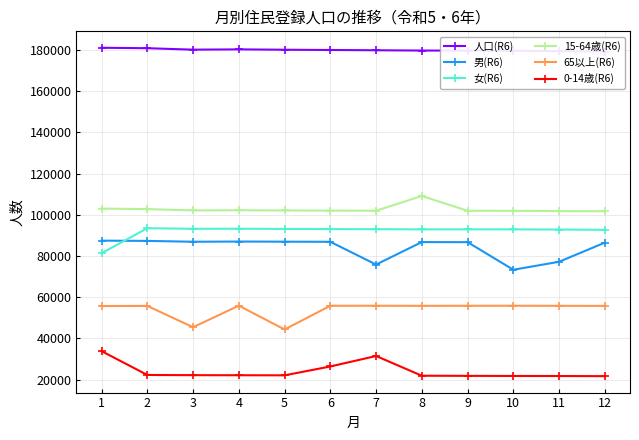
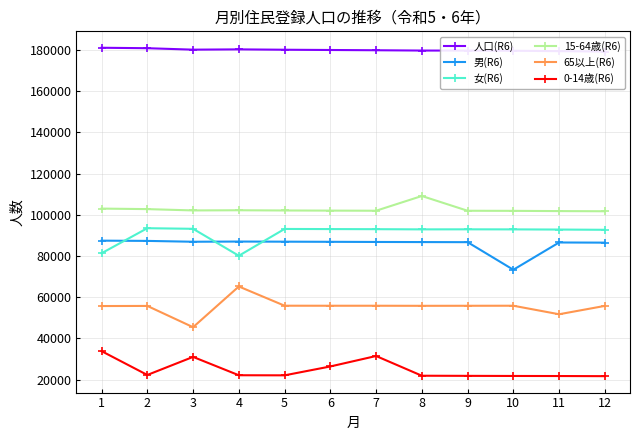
  {
    "人口(R6)": {
      "1": 181000,
      "2": 181000,
      "3": 180000,
      "4": 180000,
      "5": 180000,
      "6": 180000,
      "7": 180000,
      "8": 180000
    },
    "男(R6)": {
      "1": 87000,
      "2": 87000,
      "3": 87000,
      "4": 87000,
      "5": 87000,
      "6": 87000,
-     "7": 76000,
+     "7": 87000,
      "8": 87000,
      "9": 87000,
      "10": 73000,
-     "11": 77000,
+     "11": 87000,
      "12": 86000
    },
    "女(R6)": {
      "1": 81000,
      "2": 93000,
      "3": 93000,
-     "4": 93000,
+     "4": 80000,
      "5": 93000,
      "6": 93000,
      "7": 93000,
      "8": 93000,
      "9": 93000,
      "10": 93000,
      "11": 93000,
      "12": 93000
    },
    "15-64歳(R6)": {
      "1": 103000,
      "2": 103000,
      "3": 102000,
      "4": 102000,
      "5": 102000,
      "6": 102000,
      "7": 102000,
      "8": 109000,
      "9": 102000,
      "10": 102000,
      "11": 102000,
      "12": 102000
    },
    "65以上(R6)": {
      "1": 56000,
      "2": 56000,
      "3": 45000,
-     "4": 56000,
-     "5": 44000,
+     "4": 65000,
+     "5": 56000,
      "6": 56000,
      "7": 56000,
      "8": 56000,
      "9": 56000,
      "10": 56000,
-     "11": 56000,
+     "11": 52000,
      "12": 56000
    },
    "0-14歳(R6)": {
      "1": 34000,
      "2": 22000,
-     "3": 22000,
+     "3": 31000,
      "4": 22000,
      "5": 22000,
      "6": 26000,
      "7": 31000,
      "8": 22000,
      "9": 22000,
      "10": 22000,
      "11": 22000,
      "12": 22000
    }
  }
